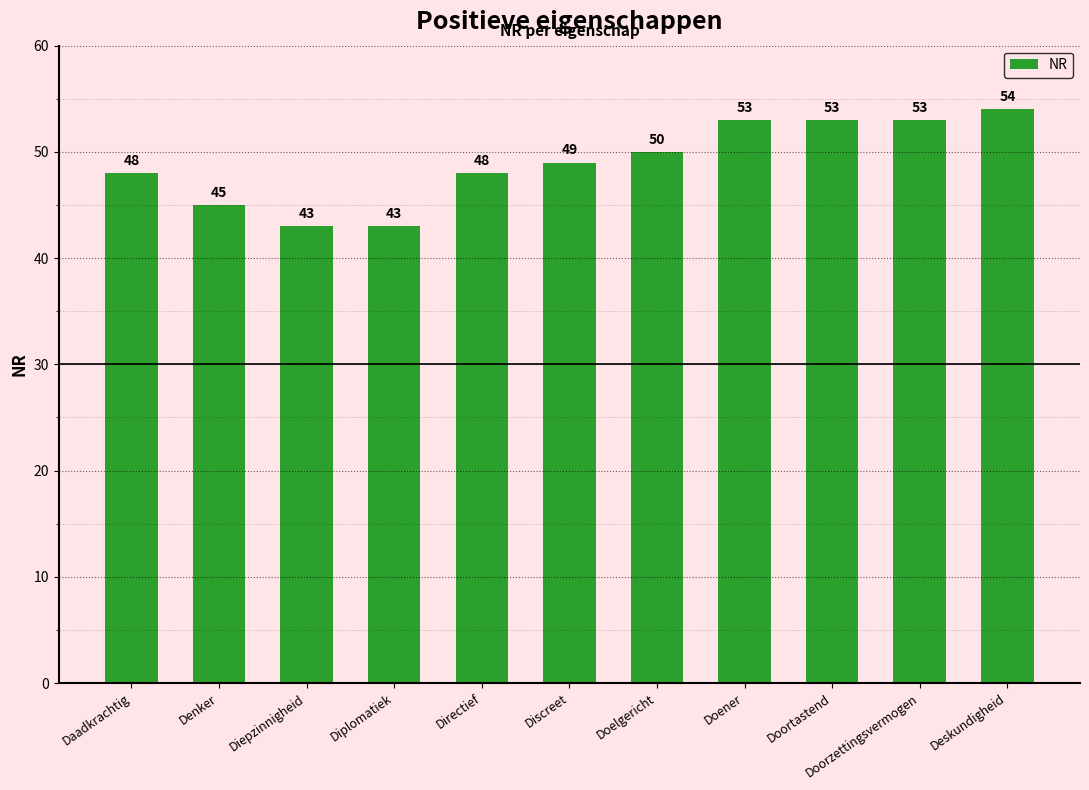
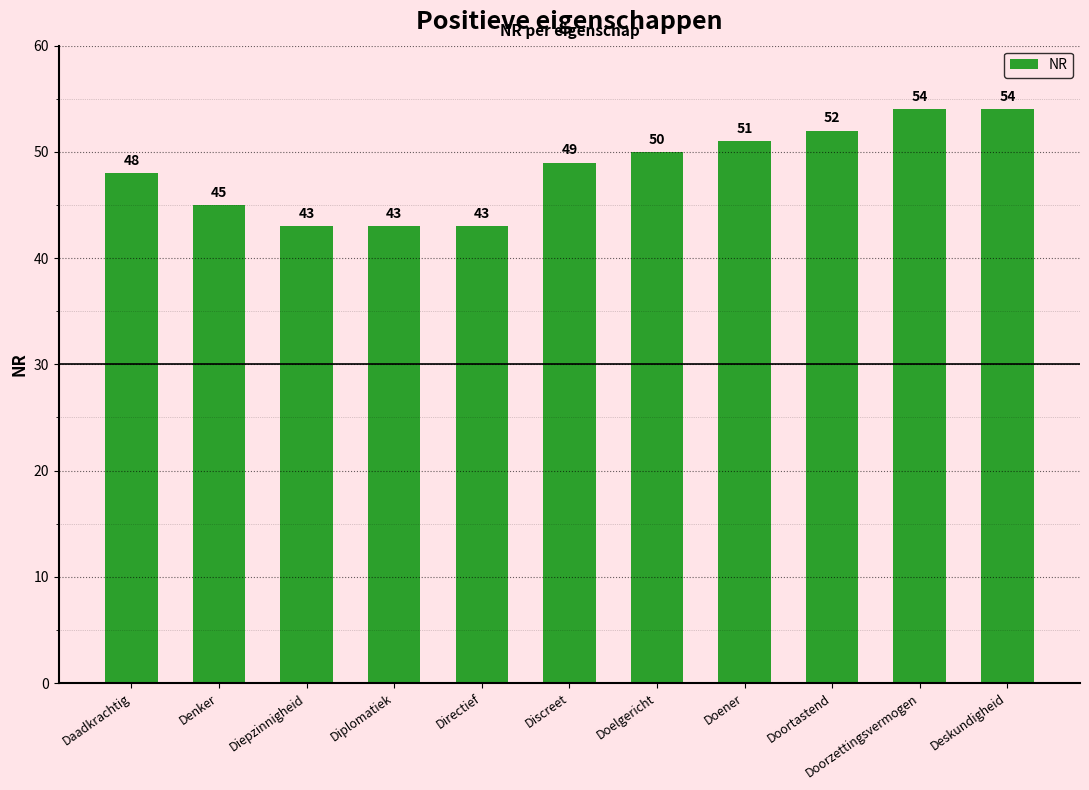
  {
    "Daadkrachtig": 48,
    "Denker": 45,
    "Diepzinnigheid": 43,
    "Diplomatiek": 43,
-   "Directief": 48,
+   "Directief": 43,
    "Discreet": 49,
    "Doelgericht": 50,
-   "Doener": 53,
-   "Doortastend": 53,
-   "Doorzettingsvermogen": 53,
+   "Doener": 51,
+   "Doortastend": 52,
+   "Doorzettingsvermogen": 54,
    "Deskundigheid": 54
  }
